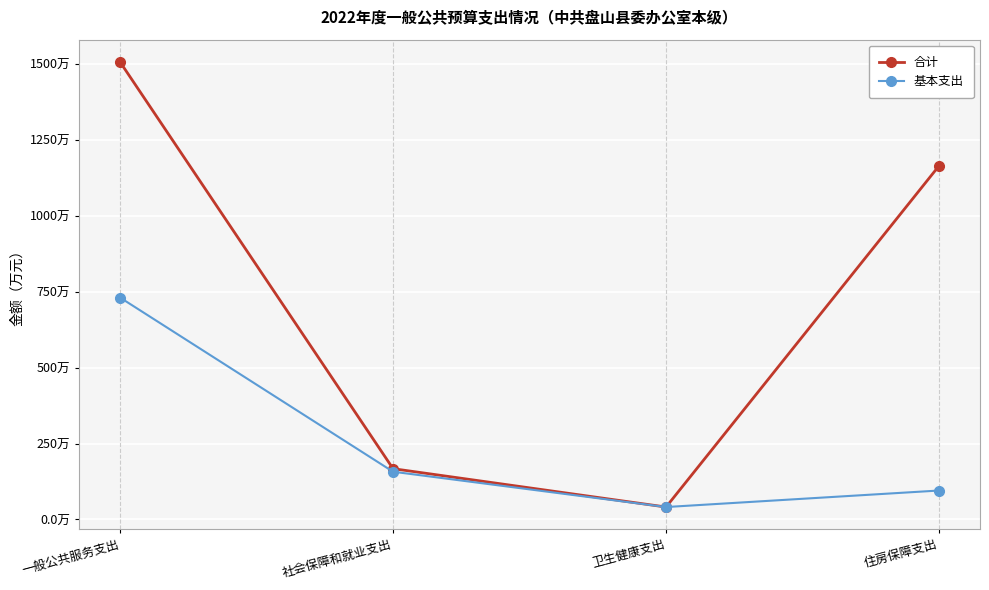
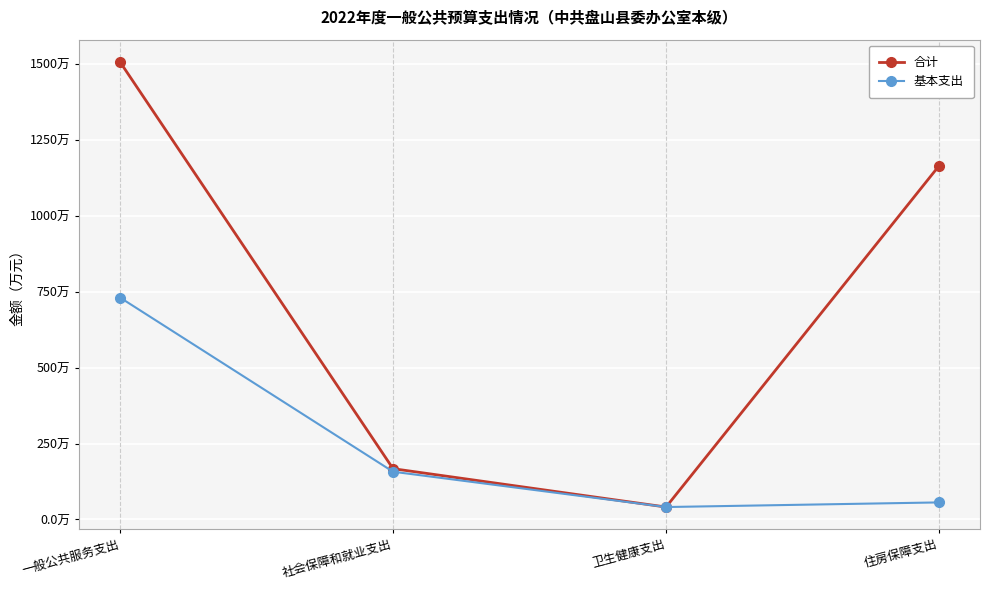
  {
    "合计": {
      "一般公共服务支出": "1510万",
      "社会保障和就业支出": "170万",
      "住房保障支出": "1170万"
    },
    "基本支出": {
      "一般公共服务支出": "730万",
      "社会保障和就业支出": "160万",
-     "住房保障支出": "100万"
+     "住房保障支出": "60万"
    }
  }
